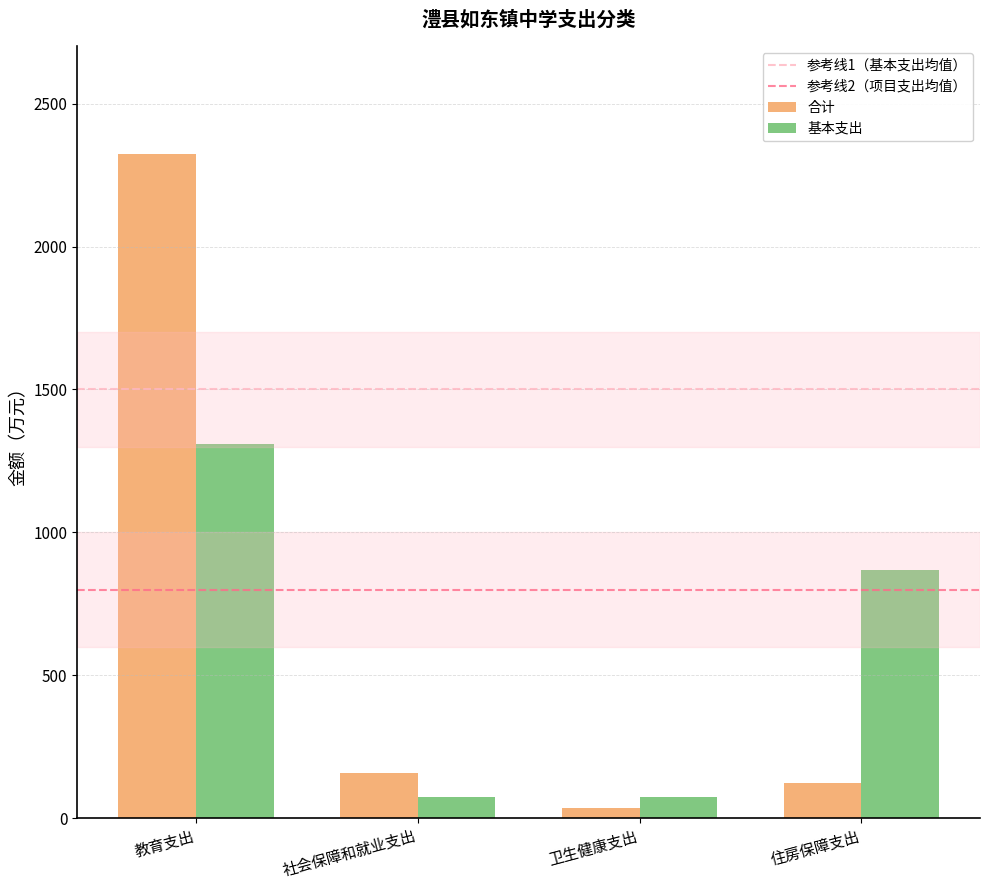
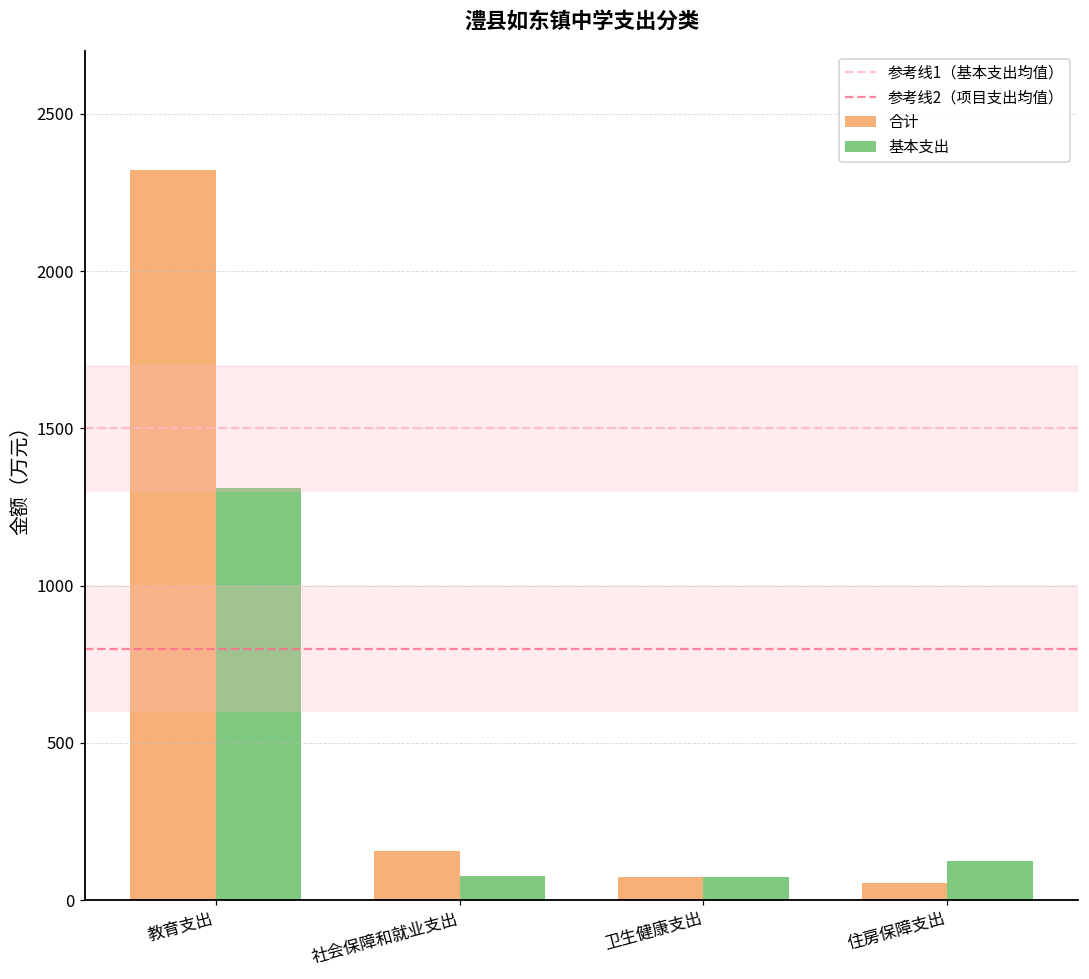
  {
    "合计": {
      "教育支出": 2320,
      "社会保障和就业支出": 160,
-     "卫生健康支出": 40,
-     "住房保障支出": 120
+     "卫生健康支出": 80,
+     "住房保障支出": 60
    },
    "基本支出": {
      "教育支出": 1310,
      "社会保障和就业支出": 80,
      "卫生健康支出": 80,
-     "住房保障支出": 870
+     "住房保障支出": 120
    }
  }
